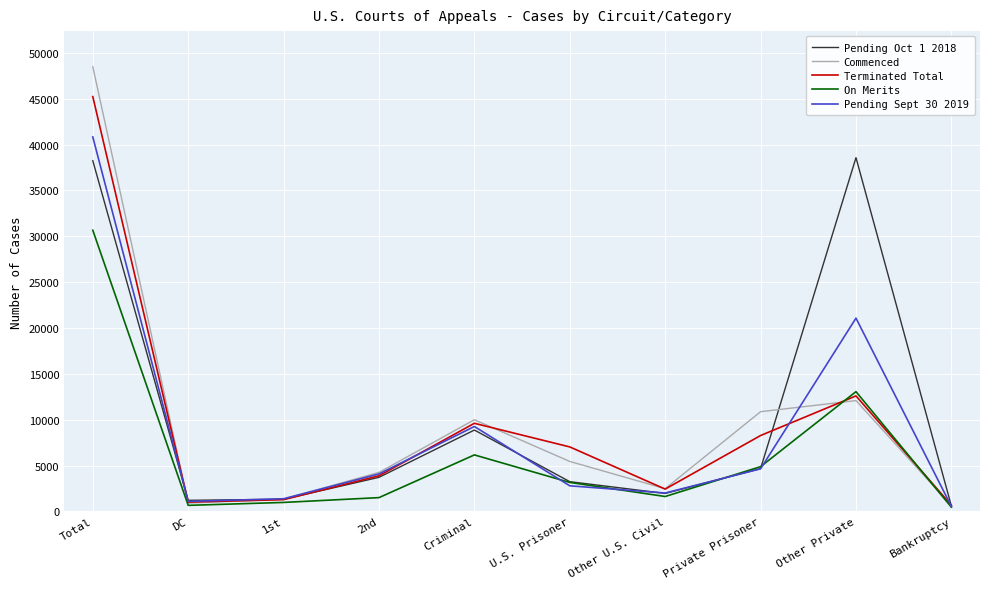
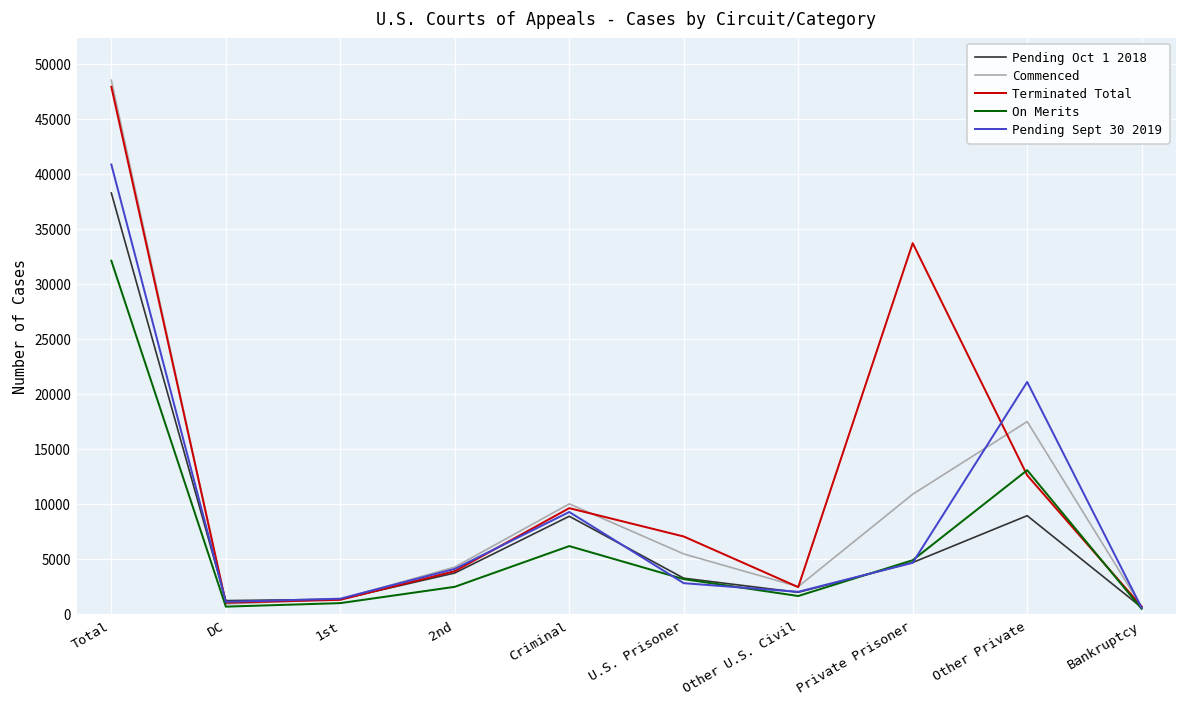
  {
    "Pending Oct 1 2018": {
      "Total": 38000,
      "Criminal": 9000,
-     "Other Private": 39000
+     "Other Private": 9000
    },
    "Commenced": {
      "Total": 48000,
      "Criminal": 10000,
      "U.S. Prisoner": 5000,
      "Private Prisoner": 11000,
-     "Other Private": 12000
+     "Other Private": 17000
    },
    "Terminated Total": {
-     "Total": 45000,
+     "Total": 48000,
      "Criminal": 10000,
      "U.S. Prisoner": 7000,
-     "Private Prisoner": 8000,
+     "Private Prisoner": 34000,
      "Other Private": 13000
    },
    "On Merits": {
-     "Total": 31000,
+     "Total": 32000,
      "1st": 1000,
-     "2nd": 1500,
+     "2nd": 2500,
      "Criminal": 6000,
      "Other U.S. Civil": 2000,
      "Other Private": 13000
    },
    "Pending Sept 30 2019": {
      "Total": 41000,
      "Criminal": 9000,
      "U.S. Prisoner": 3000,
      "Other Private": 21000
    }
  }
